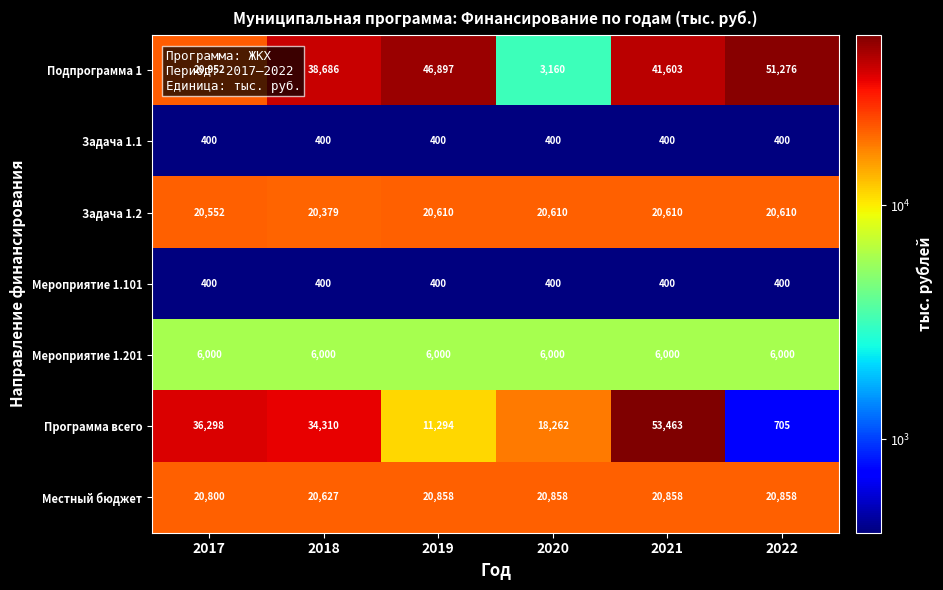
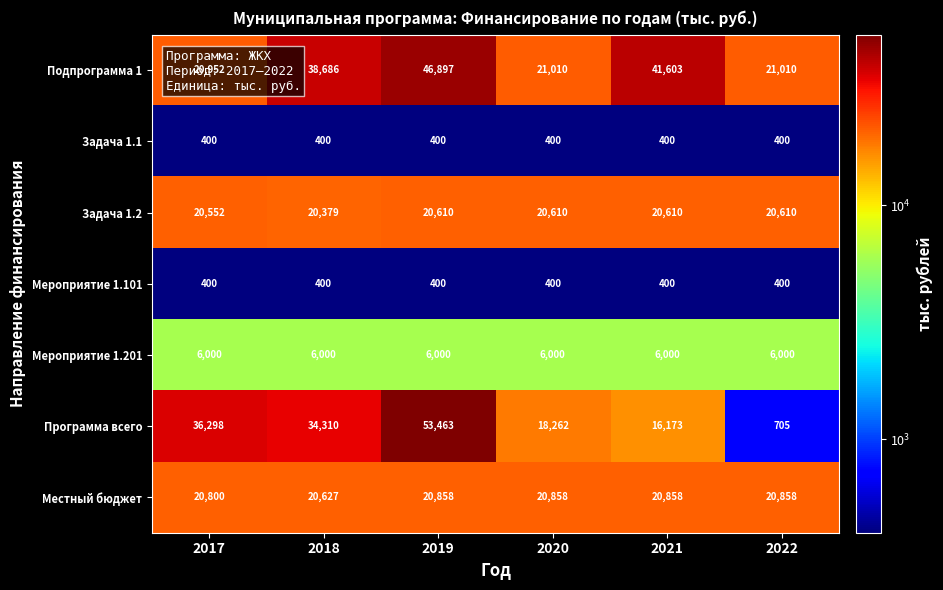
  {
    "Подпрограмма 1": {
      "2018": "38,686",
      "2019": "46,897",
-     "2020": "3,160",
+     "2020": "21,010",
      "2021": "41,603",
-     "2022": "51,276"
+     "2022": "21,010"
    },
    "Задача 1.1": {
      "2017": "400",
      "2018": "400",
      "2019": "400",
      "2020": "400",
      "2021": "400",
      "2022": "400"
    },
    "Задача 1.2": {
      "2017": "20,552",
      "2018": "20,379",
      "2019": "20,610",
      "2020": "20,610",
      "2021": "20,610",
      "2022": "20,610"
    },
    "Мероприятие 1.101": {
      "2017": "400",
      "2018": "400",
      "2019": "400",
      "2020": "400",
      "2021": "400",
      "2022": "400"
    },
    "Мероприятие 1.201": {
      "2017": "6,000",
      "2018": "6,000",
      "2019": "6,000",
      "2020": "6,000",
      "2021": "6,000",
      "2022": "6,000"
    },
    "Программа всего": {
      "2017": "36,298",
      "2018": "34,310",
-     "2019": "11,294",
+     "2019": "53,463",
      "2020": "18,262",
-     "2021": "53,463",
+     "2021": "16,173",
      "2022": "705"
    },
    "Местный бюджет": {
      "2017": "20,800",
      "2018": "20,627",
      "2019": "20,858",
      "2020": "20,858",
      "2021": "20,858",
      "2022": "20,858"
    }
  }
